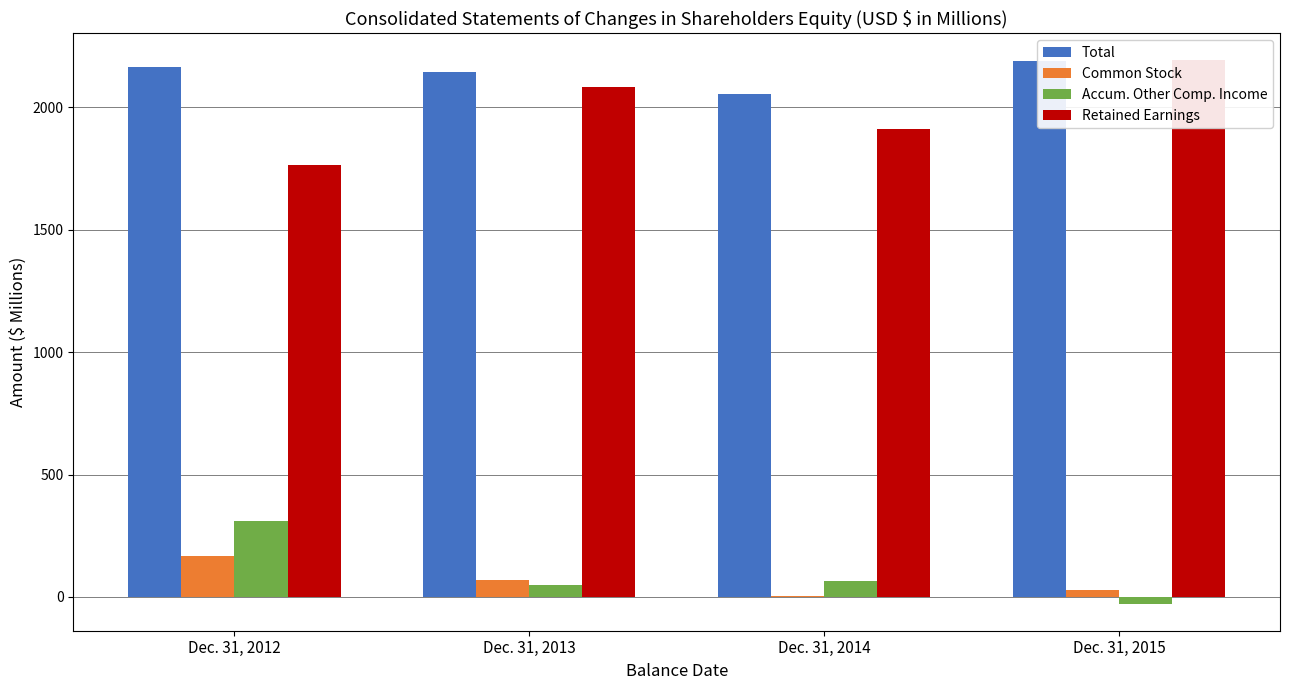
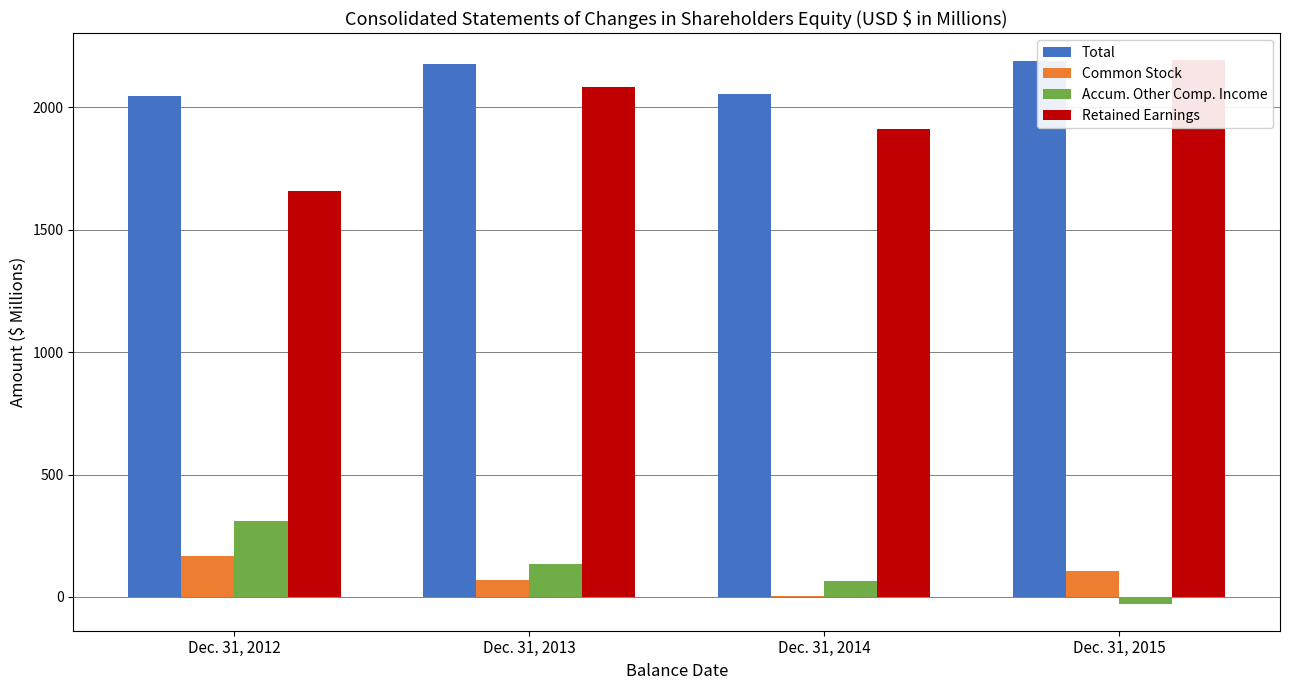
  {
    "Total": {
-     "Dec. 31, 2012": 2160,
-     "Dec. 31, 2013": 2150,
+     "Dec. 31, 2012": 2050,
+     "Dec. 31, 2013": 2180,
      "Dec. 31, 2014": 2060
    },
    "Common Stock": {
      "Dec. 31, 2012": 170,
      "Dec. 31, 2013": 70,
-     "Dec. 31, 2015": 30
+     "Dec. 31, 2015": 100
    },
    "Accum. Other Comp. Income": {
      "Dec. 31, 2012": 310,
-     "Dec. 31, 2013": 50,
+     "Dec. 31, 2013": 130,
      "Dec. 31, 2014": 70,
      "Dec. 31, 2015": -30
    },
    "Retained Earnings": {
-     "Dec. 31, 2012": 1770,
+     "Dec. 31, 2012": 1660,
      "Dec. 31, 2013": 2080,
      "Dec. 31, 2014": 1910
    }
  }
